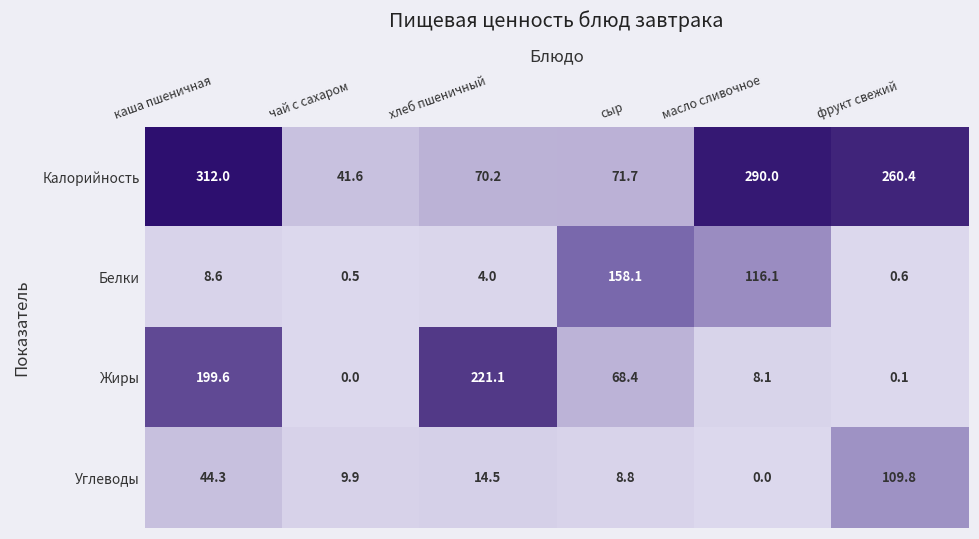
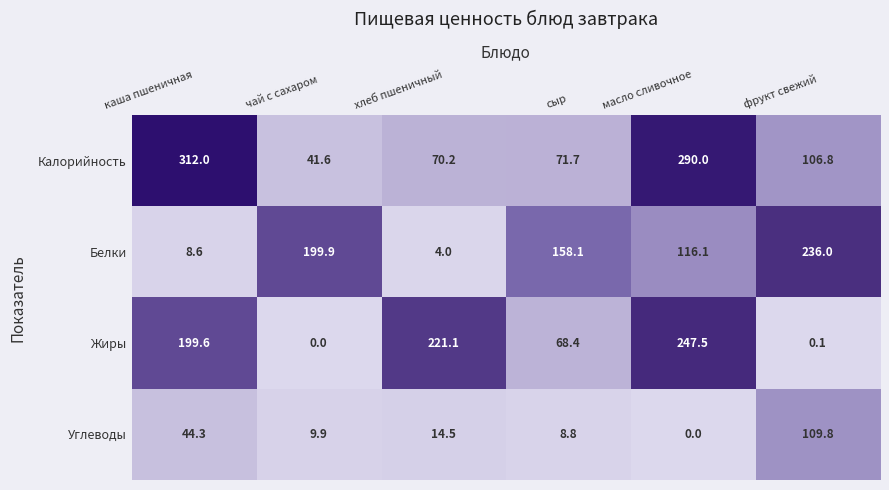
  {
    "Калорийность": {
      "каша пшеничная": 312.0,
      "чай с сахаром": 41.6,
      "хлеб пшеничный": 70.2,
      "сыр": 71.7,
      "масло сливочное": 290.0,
-     "фрукт свежий": 260.4
+     "фрукт свежий": 106.8
    },
    "Белки": {
      "каша пшеничная": 8.6,
-     "чай с сахаром": 0.5,
+     "чай с сахаром": 199.9,
      "хлеб пшеничный": 4.0,
      "сыр": 158.1,
      "масло сливочное": 116.1,
-     "фрукт свежий": 0.6
+     "фрукт свежий": 236.0
    },
    "Жиры": {
      "каша пшеничная": 199.6,
      "чай с сахаром": 0.0,
      "хлеб пшеничный": 221.1,
      "сыр": 68.4,
-     "масло сливочное": 8.1,
+     "масло сливочное": 247.5,
      "фрукт свежий": 0.1
    },
    "Углеводы": {
      "каша пшеничная": 44.3,
      "чай с сахаром": 9.9,
      "хлеб пшеничный": 14.5,
      "сыр": 8.8,
      "масло сливочное": 0.0,
      "фрукт свежий": 109.8
    }
  }
